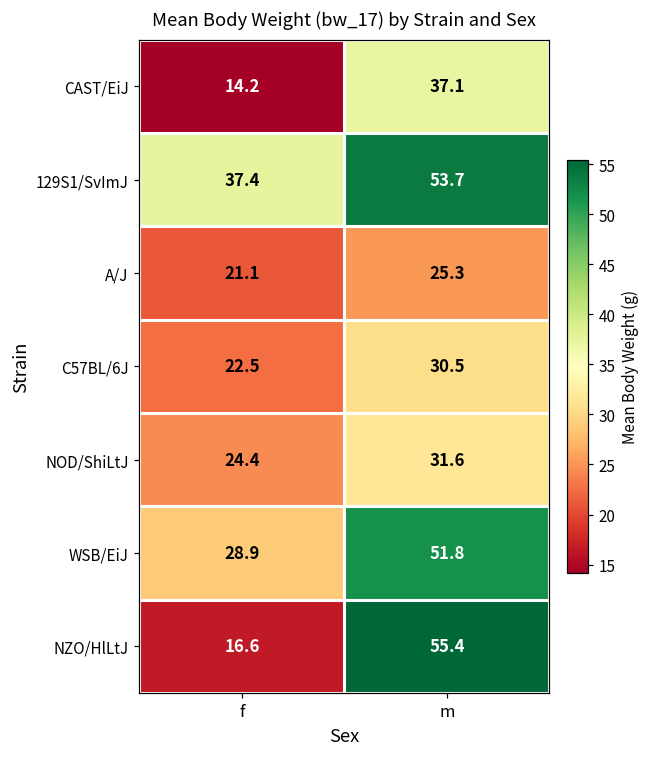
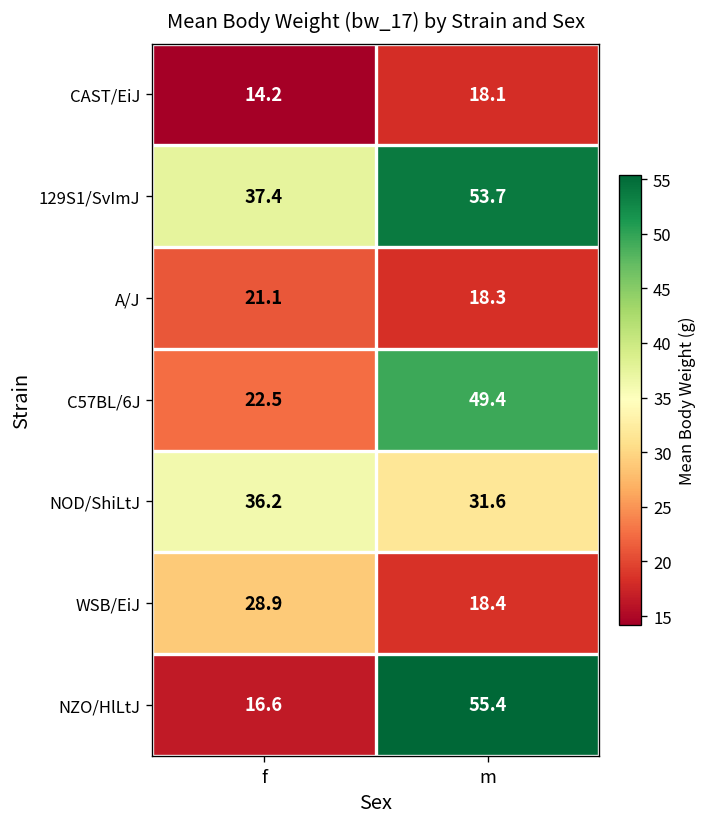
  {
    "CAST/EiJ": {
      "f": 14.2,
-     "m": 37.1
+     "m": 18.1
    },
    "129S1/SvImJ": {
      "f": 37.4,
      "m": 53.7
    },
    "A/J": {
      "f": 21.1,
-     "m": 25.3
+     "m": 18.3
    },
    "C57BL/6J": {
      "f": 22.5,
-     "m": 30.5
+     "m": 49.4
    },
    "NOD/ShiLtJ": {
-     "f": 24.4,
+     "f": 36.2,
      "m": 31.6
    },
    "WSB/EiJ": {
      "f": 28.9,
-     "m": 51.8
+     "m": 18.4
    },
    "NZO/HlLtJ": {
      "f": 16.6,
      "m": 55.4
    }
  }
